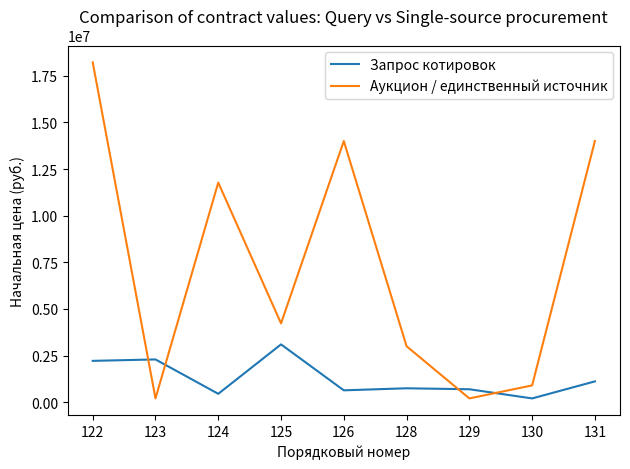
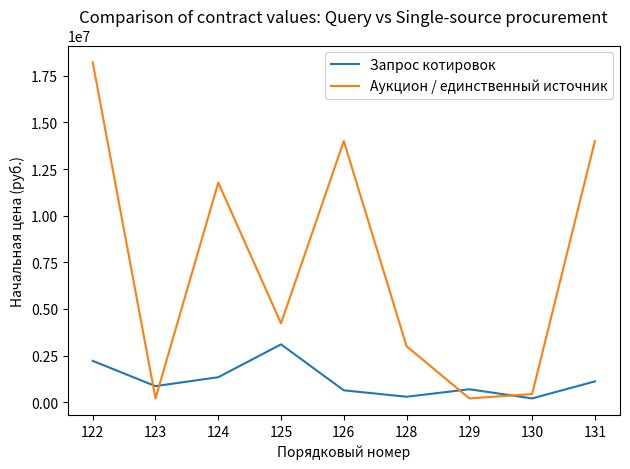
  {
    "Запрос котировок": {
      "122": 2200000,
-     "123": 2300000,
-     "124": 400000,
+     "123": 900000,
+     "124": 1300000,
      "125": 3100000,
      "126": 600000,
-     "128": 700000,
+     "128": 300000,
      "129": 700000,
      "130": 200000,
      "131": 1100000
    },
    "Аукцион / единственный источник": {
      "122": 18200000,
      "123": 200000,
      "124": 11800000,
      "125": 4200000,
      "126": 14000000,
      "128": 3000000,
      "129": 200000,
-     "130": 900000,
+     "130": 400000,
      "131": 14000000
    }
  }
